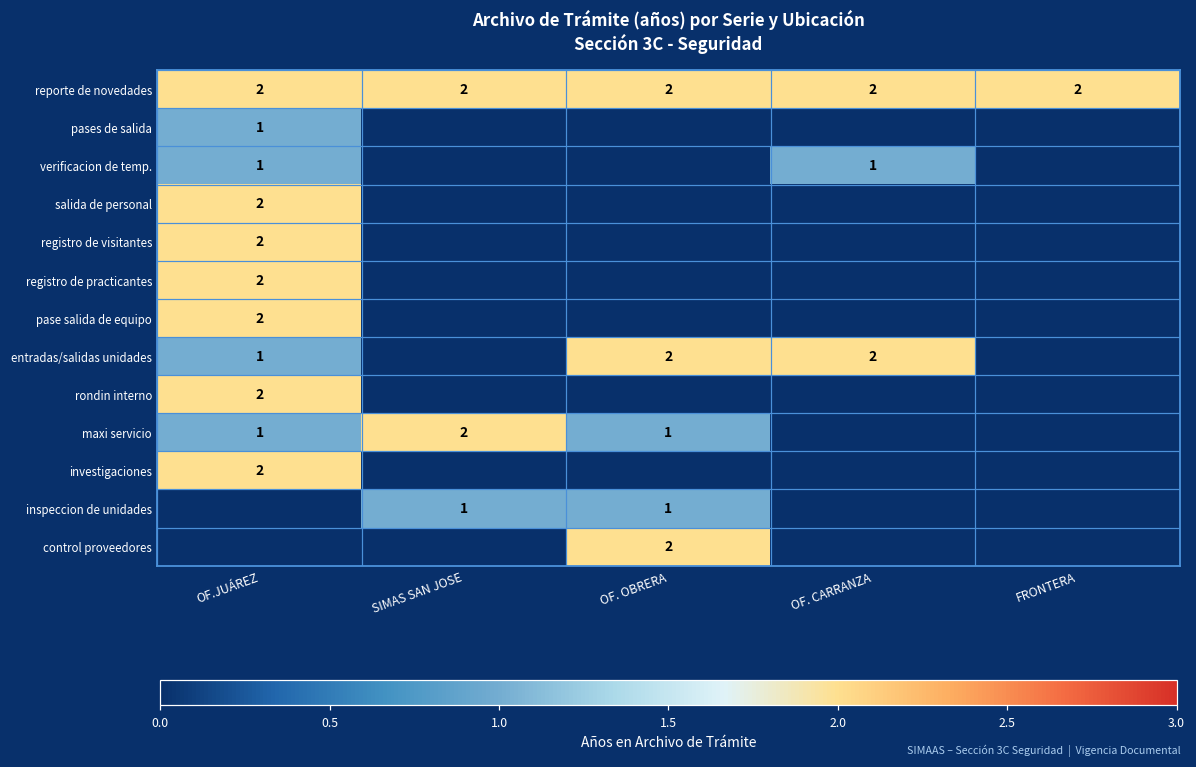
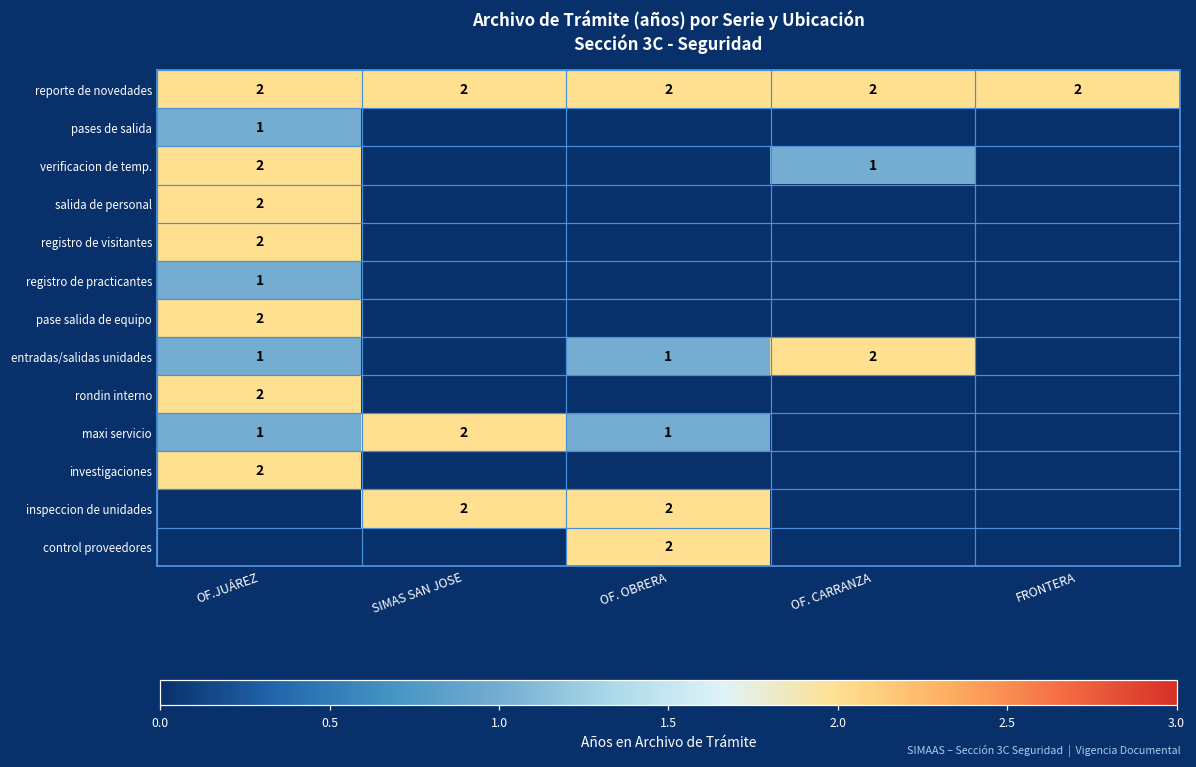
  {
    "reporte de novedades": {
      "OF.JUÁREZ": 2,
      "SIMAS SAN JOSE": 2,
      "OF. OBRERA": 2,
      "OF. CARRANZA": 2,
      "FRONTERA": 2
    },
    "pases de salida": {
      "OF.JUÁREZ": 1
    },
    "verificacion de temp.": {
-     "OF.JUÁREZ": 1,
+     "OF.JUÁREZ": 2,
      "OF. CARRANZA": 1
    },
    "salida de personal": {
      "OF.JUÁREZ": 2
    },
    "registro de visitantes": {
      "OF.JUÁREZ": 2
    },
    "registro de practicantes": {
-     "OF.JUÁREZ": 2
+     "OF.JUÁREZ": 1
    },
    "pase salida de equipo": {
      "OF.JUÁREZ": 2
    },
    "entradas/salidas unidades": {
      "OF.JUÁREZ": 1,
-     "OF. OBRERA": 2,
+     "OF. OBRERA": 1,
      "OF. CARRANZA": 2
    },
    "rondin interno": {
      "OF.JUÁREZ": 2
    },
    "maxi servicio": {
      "OF.JUÁREZ": 1,
      "SIMAS SAN JOSE": 2,
      "OF. OBRERA": 1
    },
    "investigaciones": {
      "OF.JUÁREZ": 2
    },
    "inspeccion de unidades": {
-     "SIMAS SAN JOSE": 1,
-     "OF. OBRERA": 1
+     "SIMAS SAN JOSE": 2,
+     "OF. OBRERA": 2
    },
    "control proveedores": {
      "OF. OBRERA": 2
    }
  }
